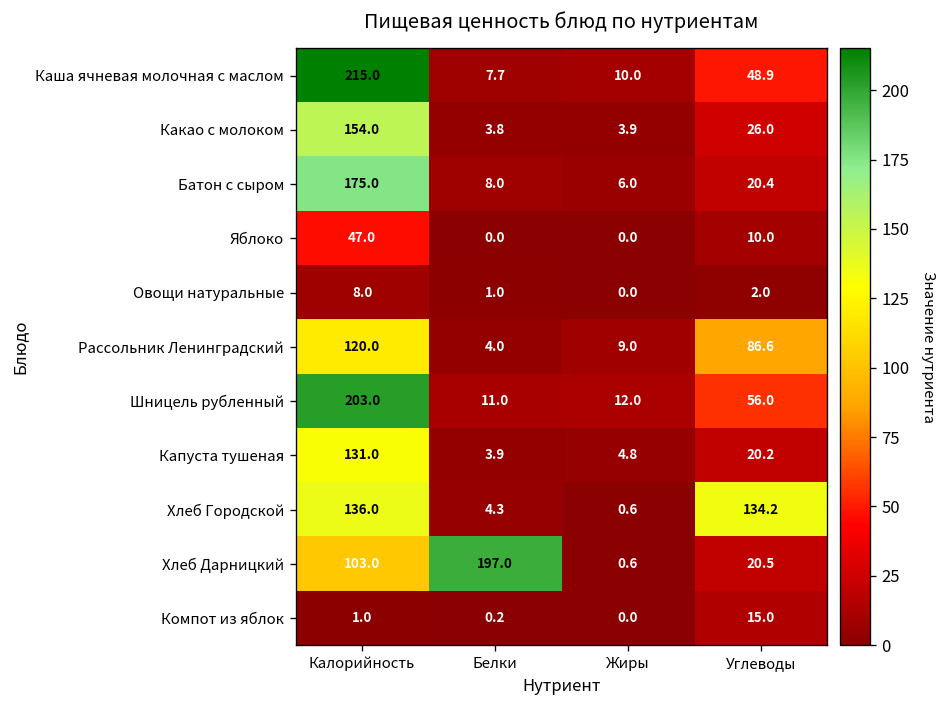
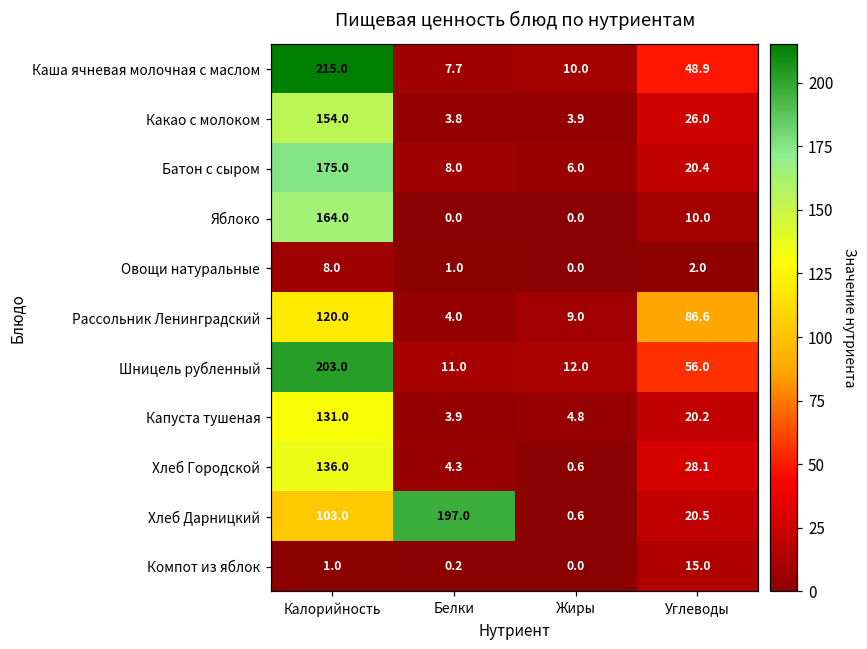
  {
    "Каша ячневая молочная с маслом": {
      "Калорийность": 215.0,
      "Белки": 7.7,
      "Жиры": 10.0,
      "Углеводы": 48.9
    },
    "Какао с молоком": {
      "Калорийность": 154.0,
      "Белки": 3.8,
      "Жиры": 3.9,
      "Углеводы": 26.0
    },
    "Батон с сыром": {
      "Калорийность": 175.0,
      "Белки": 8.0,
      "Жиры": 6.0,
      "Углеводы": 20.4
    },
    "Яблоко": {
-     "Калорийность": 47.0,
+     "Калорийность": 164.0,
      "Белки": 0.0,
      "Жиры": 0.0,
      "Углеводы": 10.0
    },
    "Овощи натуральные": {
      "Калорийность": 8.0,
      "Белки": 1.0,
      "Жиры": 0.0,
      "Углеводы": 2.0
    },
    "Рассольник Ленинградский": {
      "Калорийность": 120.0,
      "Белки": 4.0,
      "Жиры": 9.0,
      "Углеводы": 86.6
    },
    "Шницель рубленный": {
      "Калорийность": 203.0,
      "Белки": 11.0,
      "Жиры": 12.0,
      "Углеводы": 56.0
    },
    "Капуста тушеная": {
      "Калорийность": 131.0,
      "Белки": 3.9,
      "Жиры": 4.8,
      "Углеводы": 20.2
    },
    "Хлеб Городской": {
      "Калорийность": 136.0,
      "Белки": 4.3,
      "Жиры": 0.6,
-     "Углеводы": 134.2
+     "Углеводы": 28.1
    },
    "Хлеб Дарницкий": {
      "Калорийность": 103.0,
      "Белки": 197.0,
      "Жиры": 0.6,
      "Углеводы": 20.5
    },
    "Компот из яблок": {
      "Калорийность": 1.0,
      "Белки": 0.2,
      "Жиры": 0.0,
      "Углеводы": 15.0
    }
  }
